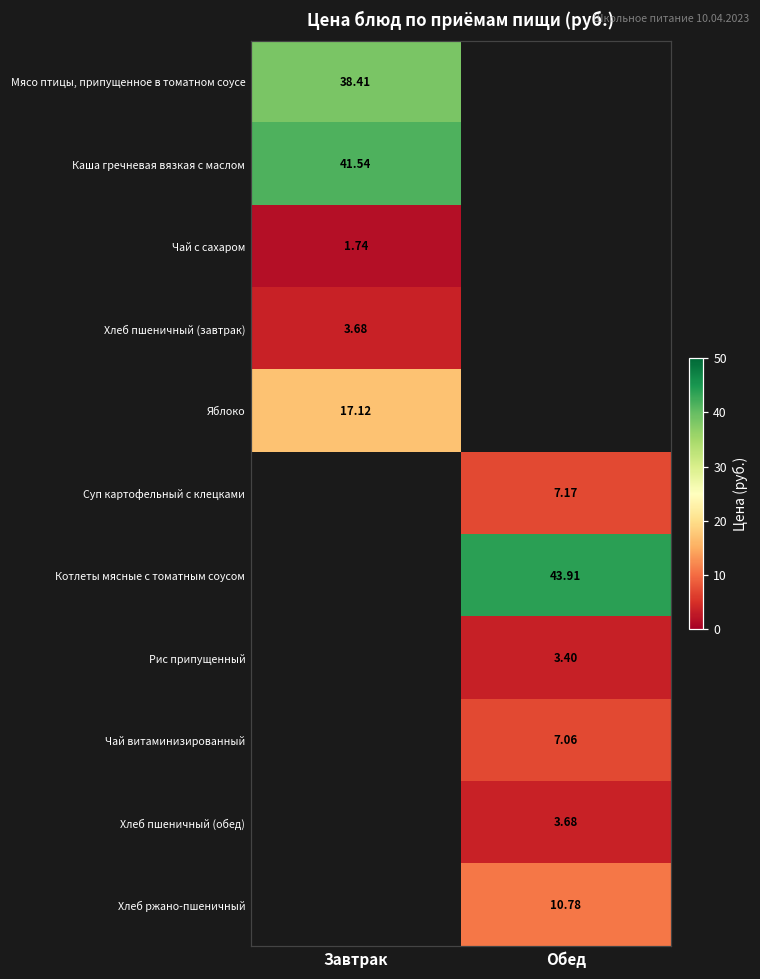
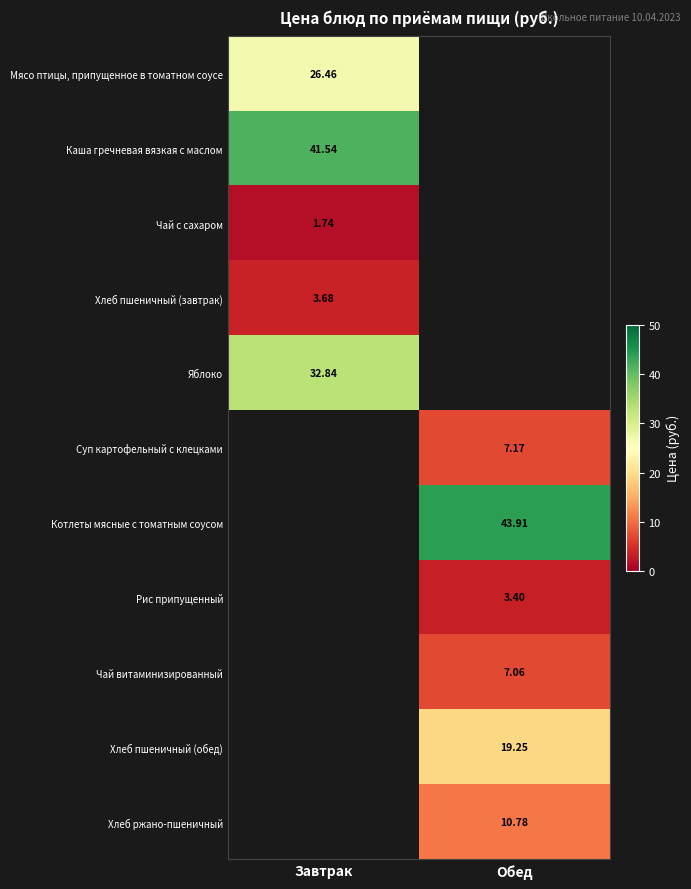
  {
    "Мясо птицы, припущенное в томатном соусе": {
-     "Завтрак": 38.41
+     "Завтрак": 26.46
    },
    "Каша гречневая вязкая с маслом": {
      "Завтрак": 41.54
    },
    "Чай с сахаром": {
      "Завтрак": 1.74
    },
    "Хлеб пшеничный (завтрак)": {
      "Завтрак": 3.68
    },
    "Яблоко": {
-     "Завтрак": 17.12
+     "Завтрак": 32.84
    },
    "Суп картофельный с клецками": {
      "Обед": 7.17
    },
    "Котлеты мясные с томатным соусом": {
      "Обед": 43.91
    },
    "Рис припущенный": {
      "Обед": 3.40
    },
    "Чай витаминизированный": {
      "Обед": 7.06
    },
    "Хлеб пшеничный (обед)": {
-     "Обед": 3.68
+     "Обед": 19.25
    },
    "Хлеб ржано-пшеничный": {
      "Обед": 10.78
    }
  }
